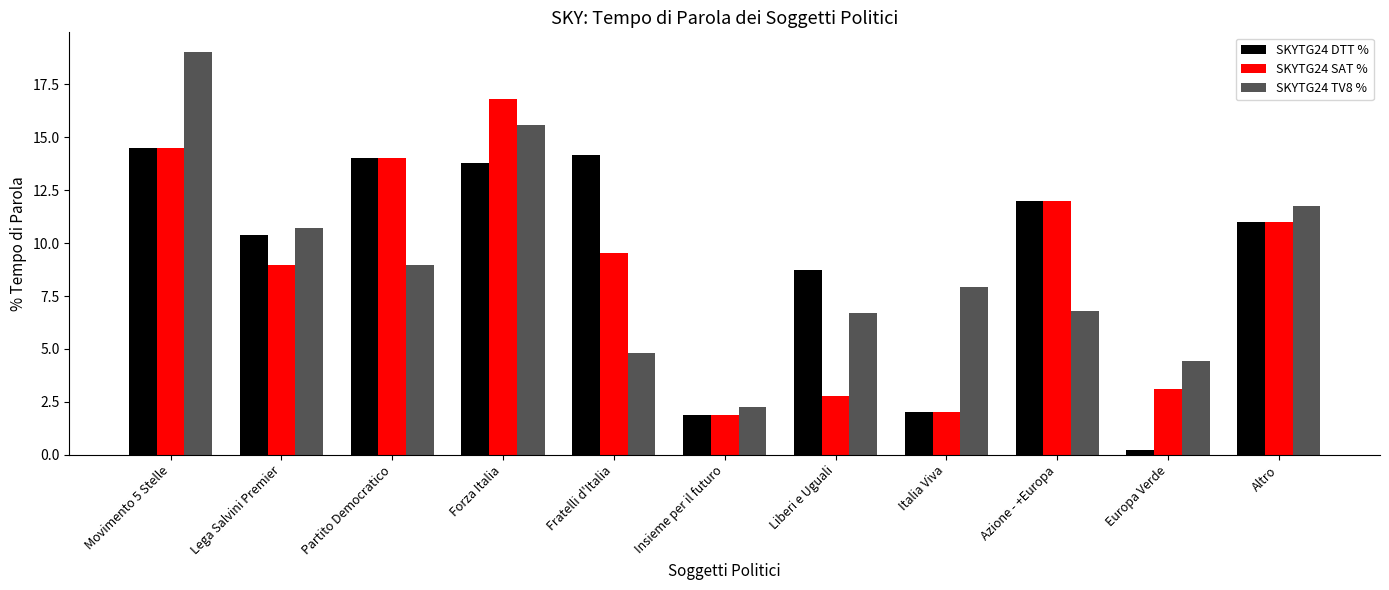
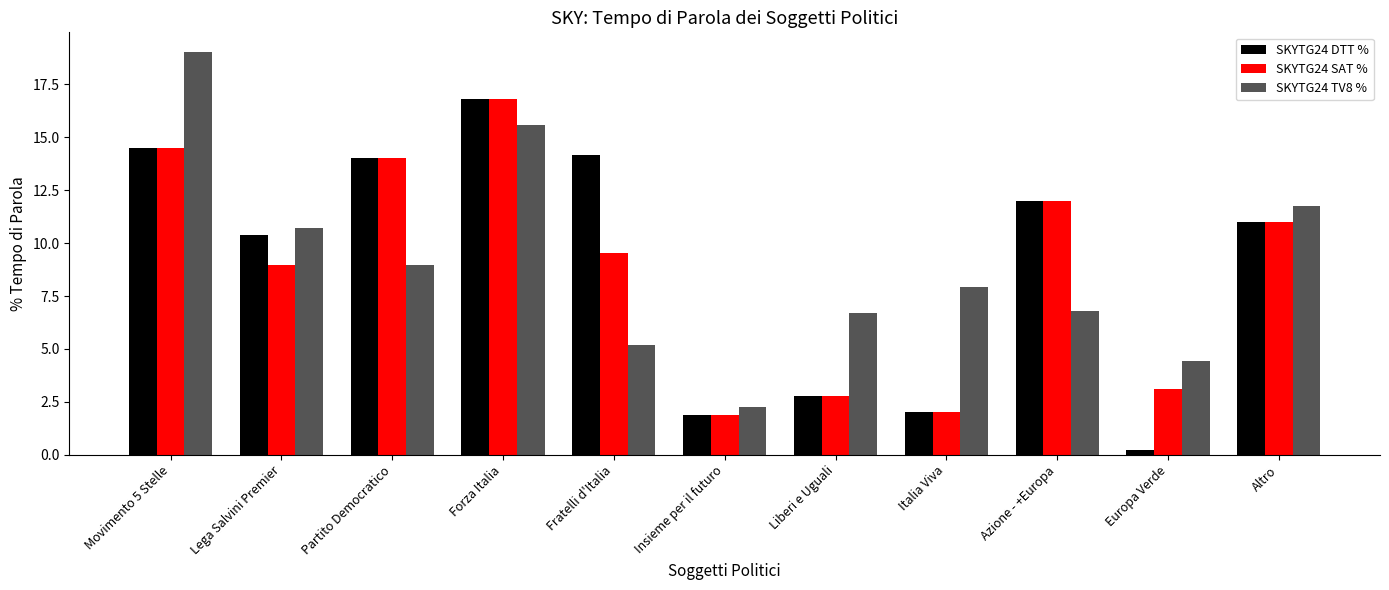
  {
    "SKYTG24 DTT %": {
      "Movimento 5 Stelle": 14.5,
      "Lega Salvini Premier": 10.4,
      "Partito Democratico": 14.0,
-     "Forza Italia": 13.8,
+     "Forza Italia": 16.8,
      "Fratelli d'Italia": 14.2,
      "Insieme per il futuro": 1.9,
-     "Liberi e Uguali": 8.7,
+     "Liberi e Uguali": 2.8,
      "Italia Viva": 2.0,
      "Azione - +Europa": 12.0,
      "Europa Verde": 0.2,
      "Altro": 11.0
    },
    "SKYTG24 SAT %": {
      "Movimento 5 Stelle": 14.5,
      "Lega Salvini Premier": 9.0,
      "Partito Democratico": 14.0,
      "Forza Italia": 16.8,
      "Fratelli d'Italia": 9.5,
      "Insieme per il futuro": 1.9,
      "Liberi e Uguali": 2.8,
      "Italia Viva": 2.0,
      "Azione - +Europa": 12.0,
      "Europa Verde": 3.1,
      "Altro": 11.0
    },
    "SKYTG24 TV8 %": {
      "Movimento 5 Stelle": 19.0,
      "Lega Salvini Premier": 10.7,
      "Partito Democratico": 9.0,
      "Forza Italia": 15.6,
-     "Fratelli d'Italia": 4.8,
+     "Fratelli d'Italia": 5.2,
      "Insieme per il futuro": 2.3,
      "Liberi e Uguali": 6.7,
      "Italia Viva": 7.9,
      "Azione - +Europa": 6.8,
      "Europa Verde": 4.4,
      "Altro": 11.7
    }
  }
